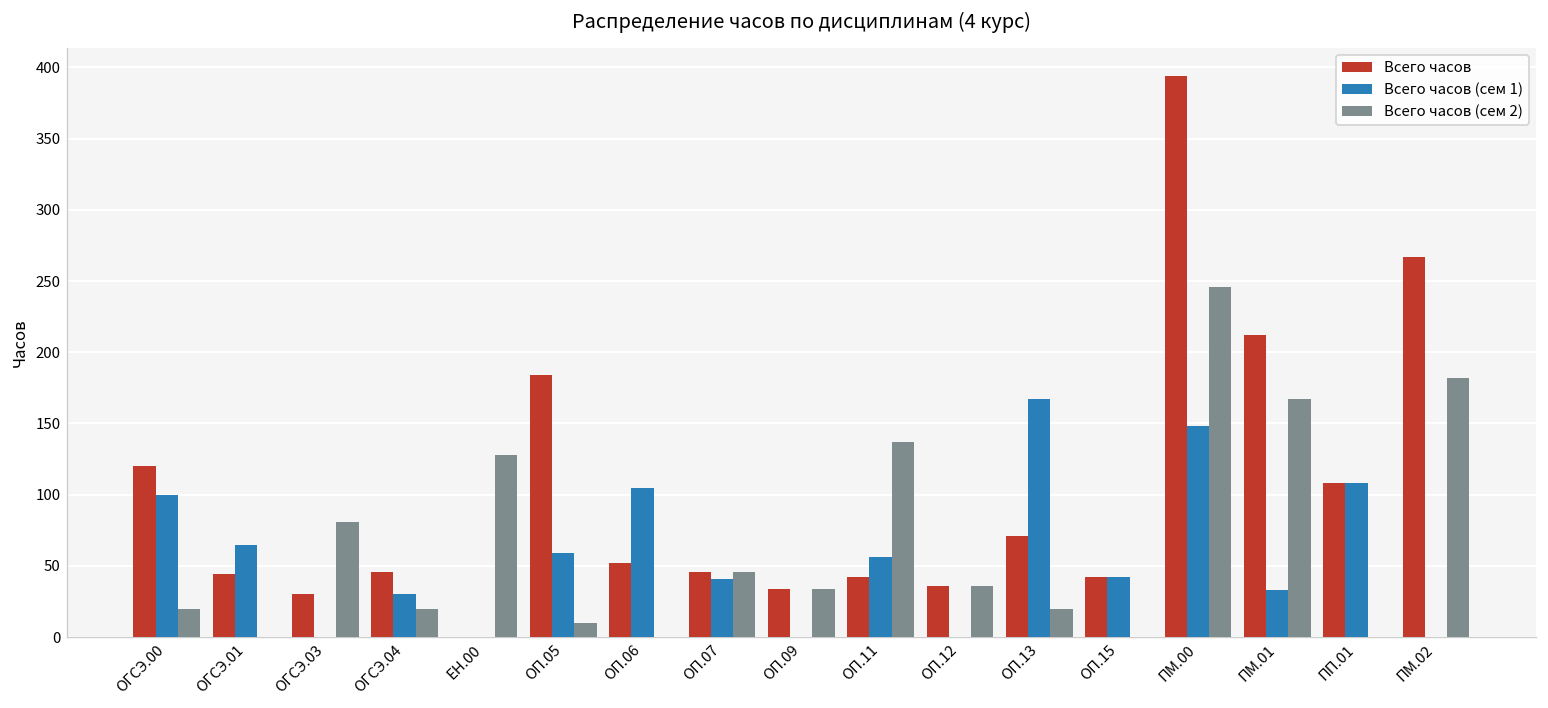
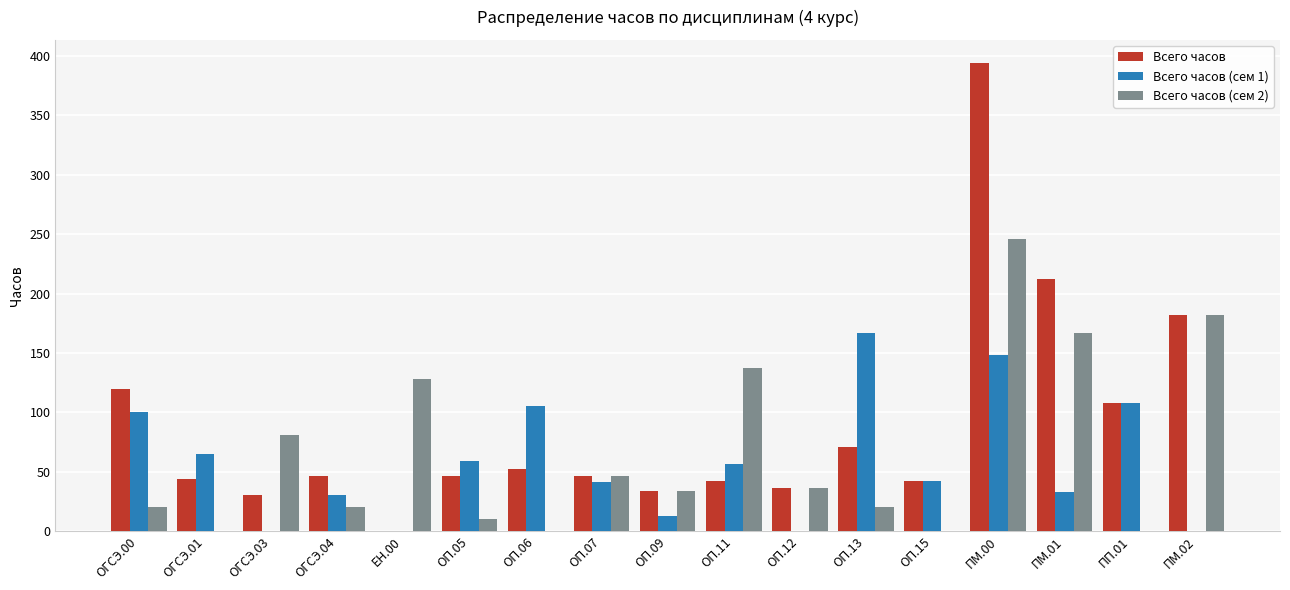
  {
    "Всего часов": {
      "ОГСЭ.00": 120,
      "ОГСЭ.01": 44,
      "ОГСЭ.03": 30,
      "ОГСЭ.04": 46,
      "ЕН.00": 0,
-     "ОП.05": 184,
+     "ОП.05": 46,
      "ОП.06": 52,
      "ОП.07": 46,
      "ОП.09": 34,
      "ОП.11": 42,
      "ОП.12": 36,
      "ОП.13": 71,
      "ОП.15": 42,
      "ПМ.00": 394,
      "ПМ.01": 212,
      "ПП.01": 108,
-     "ПМ.02": 267
+     "ПМ.02": 182
    },
    "Всего часов (сем 1)": {
      "ОГСЭ.00": 100,
      "ОГСЭ.01": 65,
      "ОГСЭ.03": 0,
      "ОГСЭ.04": 30,
      "ЕН.00": 0,
      "ОП.05": 59,
      "ОП.06": 105,
      "ОП.07": 41,
-     "ОП.09": 0,
+     "ОП.09": 13,
      "ОП.11": 56,
      "ОП.12": 0,
      "ОП.13": 167,
      "ОП.15": 42,
      "ПМ.00": 148,
      "ПМ.01": 33,
      "ПП.01": 108,
      "ПМ.02": 0
    },
    "Всего часов (сем 2)": {
      "ОГСЭ.00": 20,
      "ОГСЭ.01": 0,
      "ОГСЭ.03": 81,
      "ОГСЭ.04": 20,
      "ЕН.00": 128,
      "ОП.05": 10,
      "ОП.06": 0,
      "ОП.07": 46,
      "ОП.09": 34,
      "ОП.11": 137,
      "ОП.12": 36,
      "ОП.13": 20,
      "ОП.15": 0,
      "ПМ.00": 246,
      "ПМ.01": 167,
      "ПП.01": 0,
      "ПМ.02": 182
    }
  }
